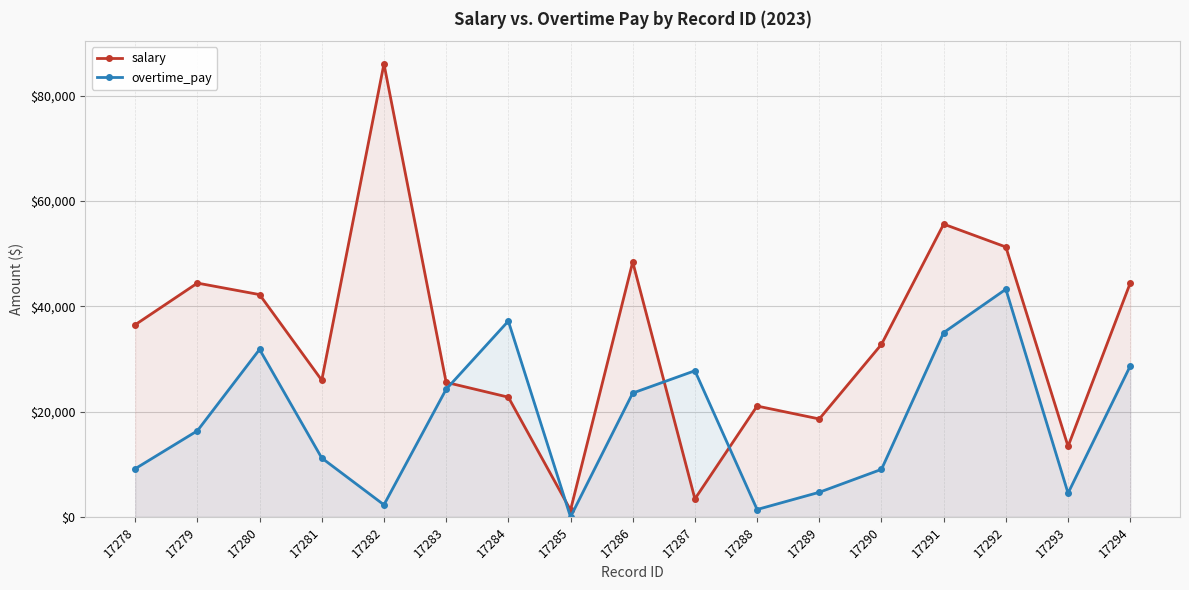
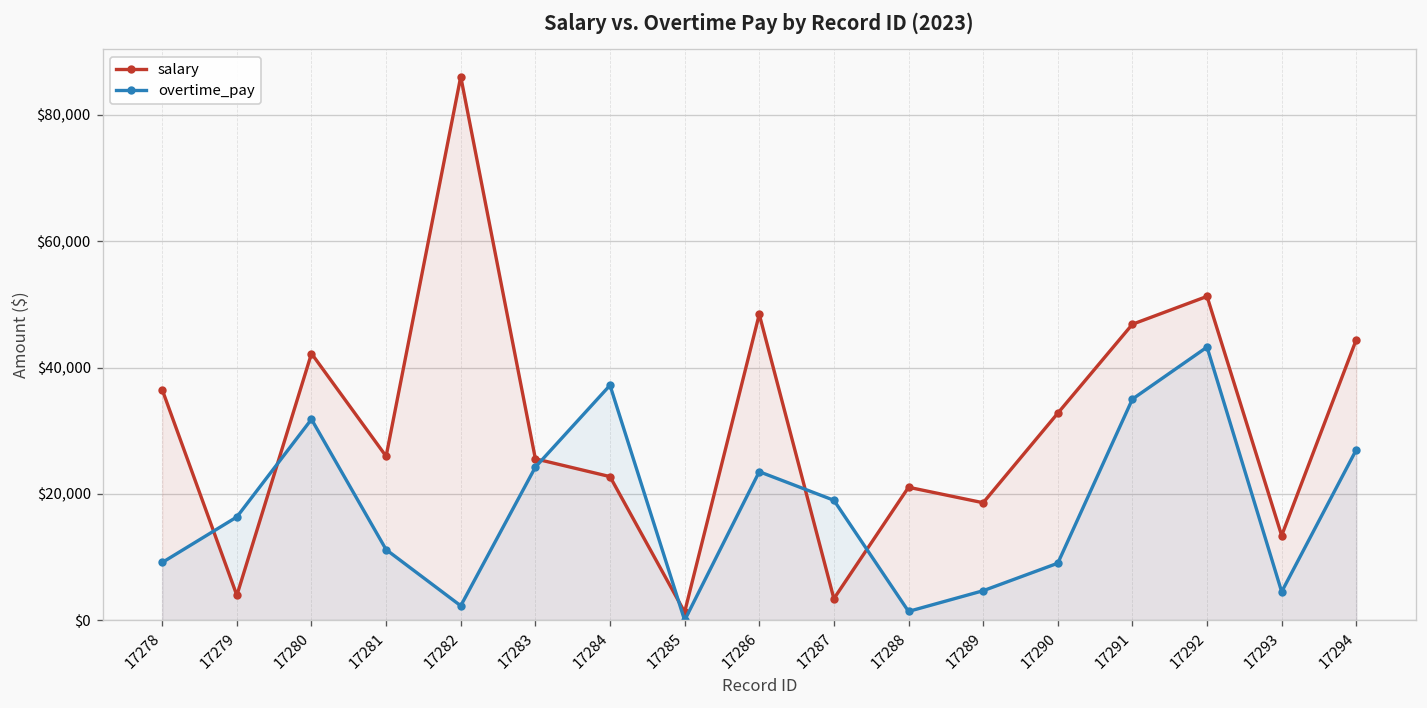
  {
    "salary": {
      "17278": "$36,000",
-     "17279": "$44,000",
+     "17279": "$4,000",
      "17280": "$42,000",
      "17281": "$26,000",
      "17282": "$86,000",
      "17283": "$26,000",
      "17284": "$23,000",
      "17285": "$1,000",
      "17286": "$48,000",
      "17287": "$3,000",
      "17288": "$21,000",
      "17289": "$19,000",
      "17290": "$33,000",
-     "17291": "$56,000",
+     "17291": "$47,000",
      "17292": "$51,000",
      "17293": "$13,000",
      "17294": "$44,000"
    },
    "overtime_pay": {
      "17278": "$9,000",
      "17279": "$16,000",
      "17280": "$32,000",
      "17281": "$11,000",
      "17282": "$2,000",
      "17283": "$24,000",
      "17284": "$37,000",
      "17285": "$0",
      "17286": "$24,000",
-     "17287": "$28,000",
+     "17287": "$19,000",
      "17288": "$1,000",
      "17289": "$5,000",
      "17290": "$9,000",
      "17291": "$35,000",
      "17292": "$43,000",
      "17293": "$5,000",
-     "17294": "$29,000"
+     "17294": "$27,000"
    }
  }
